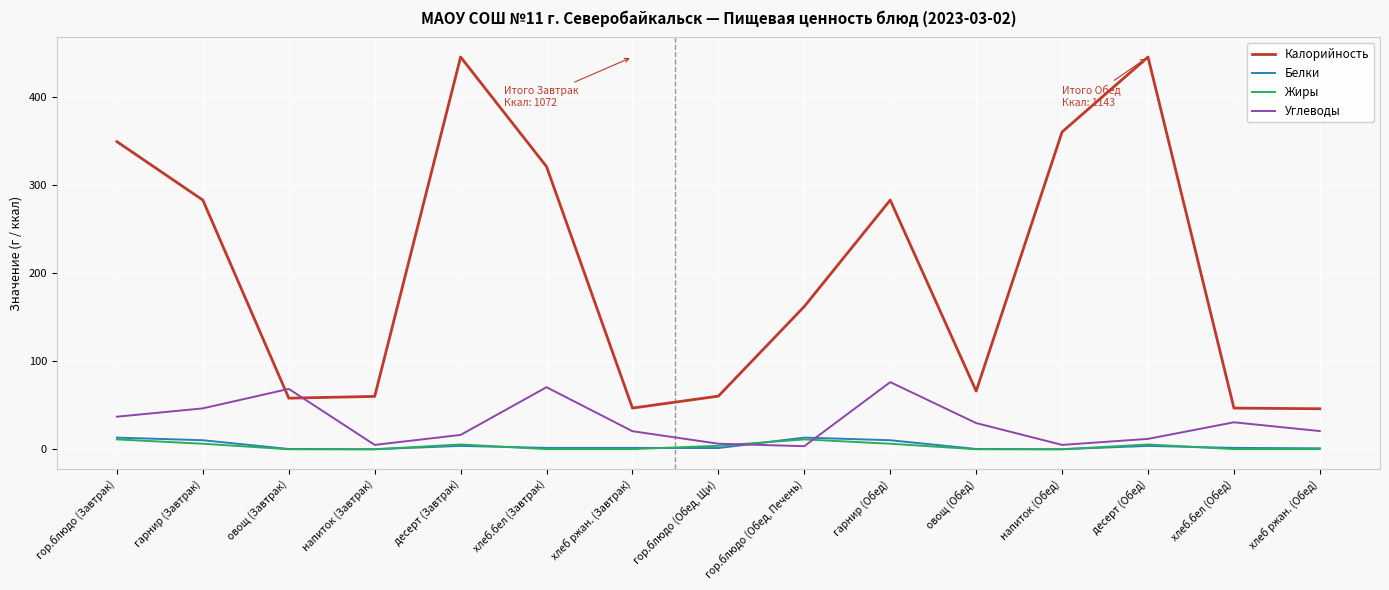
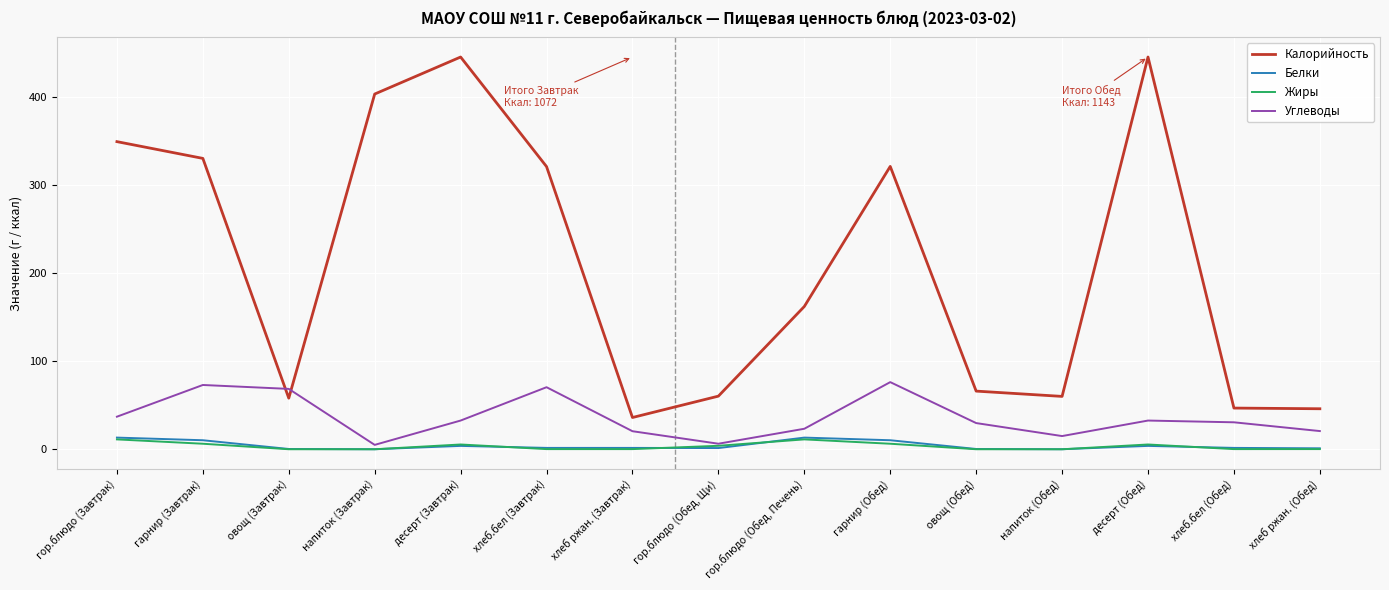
  {
    "Калорийность": {
      "гор.блюдо (Завтрак)": 350,
-     "гарнир (Завтрак)": 280,
+     "гарнир (Завтрак)": 330,
      "овощ (Завтрак)": 60,
-     "напиток (Завтрак)": 60,
+     "напиток (Завтрак)": 400,
      "десерт (Завтрак)": 450,
      "хлеб.бел (Завтрак)": 320,
-     "хлеб ржан. (Завтрак)": 50,
+     "хлеб ржан. (Завтрак)": 40,
      "гор.блюдо (Обед, Щи)": 60,
      "гор.блюдо (Обед, Печень)": 160,
-     "гарнир (Обед)": 280,
+     "гарнир (Обед)": 320,
      "овощ (Обед)": 70,
-     "напиток (Обед)": 360,
+     "напиток (Обед)": 60,
      "хлеб.бел (Обед)": 50,
      "хлеб ржан. (Обед)": 50
    },
    "Белки": {
      "гарнир (Завтрак)": 10,
      "гарнир (Обед)": 10
    },
    "Жиры": {
      "гарнир (Завтрак)": 10,
      "гарнир (Обед)": 10
    },
    "Углеводы": {
      "гор.блюдо (Завтрак)": 40,
-     "гарнир (Завтрак)": 50,
+     "гарнир (Завтрак)": 70,
      "овощ (Завтрак)": 70,
      "напиток (Завтрак)": 10,
-     "десерт (Завтрак)": 20,
+     "десерт (Завтрак)": 30,
      "хлеб.бел (Завтрак)": 70,
      "хлеб ржан. (Завтрак)": 20,
-     "гор.блюдо (Обед, Печень)": 0,
+     "гор.блюдо (Обед, Печень)": 20,
      "гарнир (Обед)": 80,
      "овощ (Обед)": 30,
-     "напиток (Обед)": 10,
-     "десерт (Обед)": 10,
+     "напиток (Обед)": 20,
+     "десерт (Обед)": 30,
      "хлеб.бел (Обед)": 30,
      "хлеб ржан. (Обед)": 20
    }
  }
